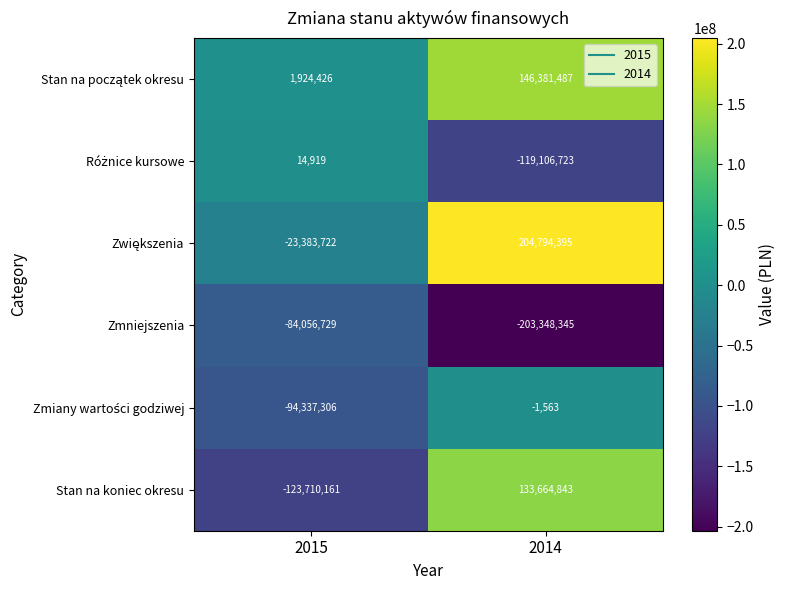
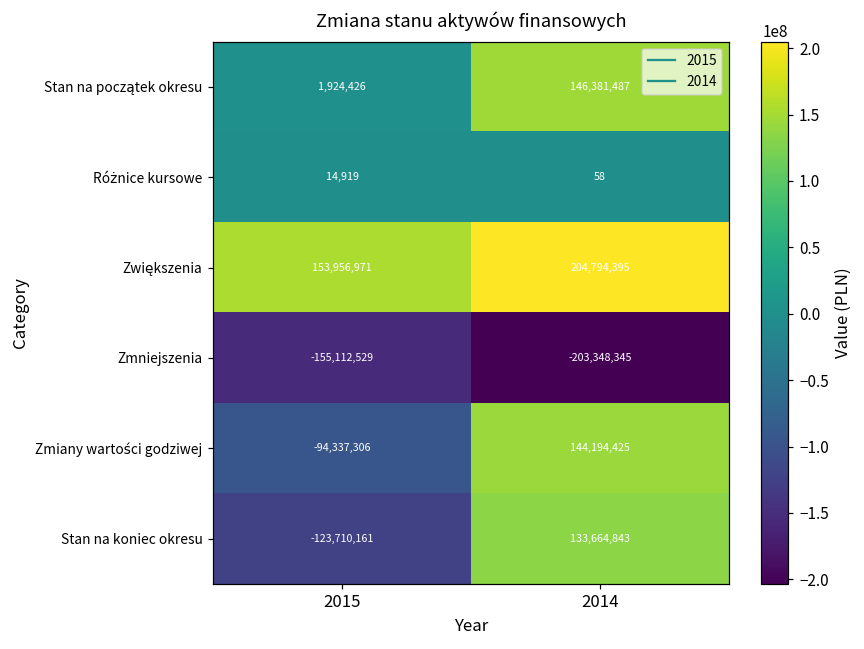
  {
    "Stan na początek okresu": {
      "2015": "1,924,426",
      "2014": "146,381,487"
    },
    "Różnice kursowe": {
      "2015": "14,919",
-     "2014": "-119,106,723"
+     "2014": "58"
    },
    "Zwiększenia": {
-     "2015": "-23,383,722",
+     "2015": "153,956,971",
      "2014": "204,794,395"
    },
    "Zmniejszenia": {
-     "2015": "-84,056,729",
+     "2015": "-155,112,529",
      "2014": "-203,348,345"
    },
    "Zmiany wartości godziwej": {
      "2015": "-94,337,306",
-     "2014": "-1,563"
+     "2014": "144,194,425"
    },
    "Stan na koniec okresu": {
      "2015": "-123,710,161",
      "2014": "133,664,843"
    }
  }
